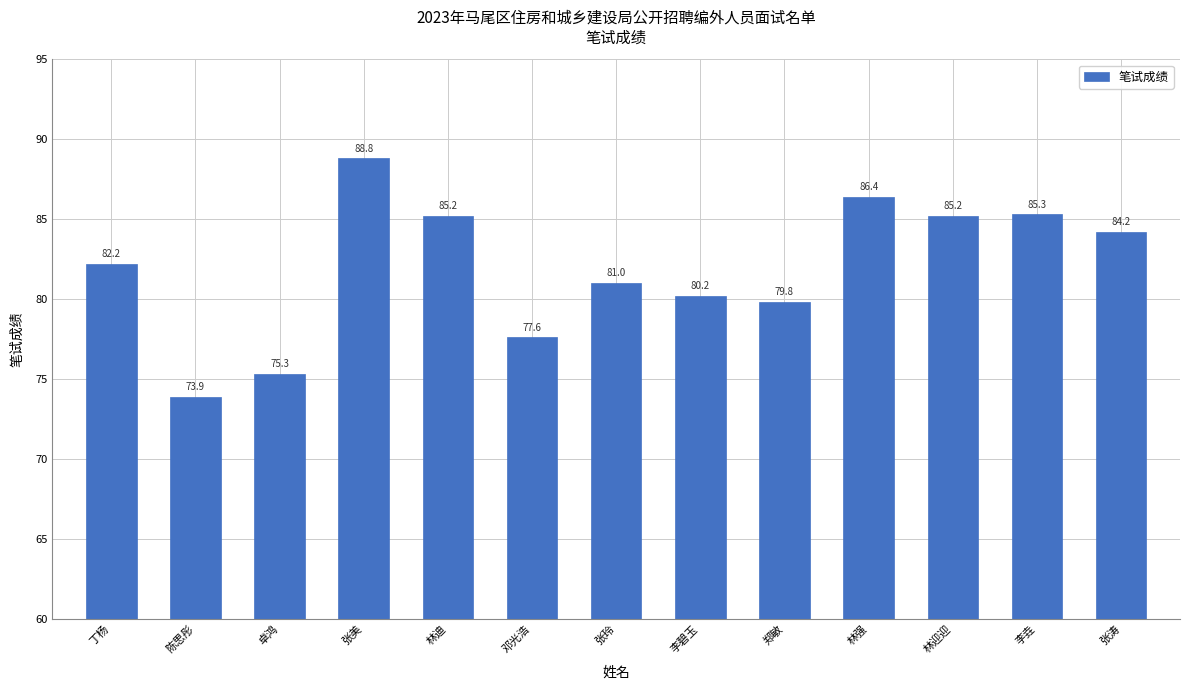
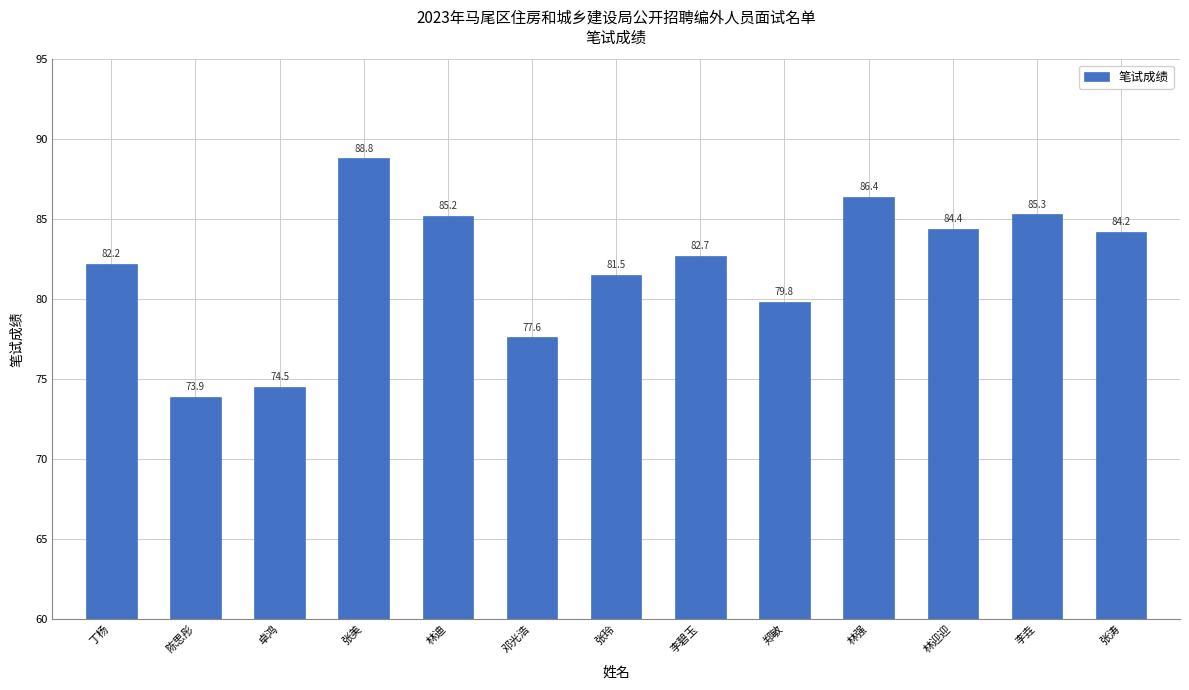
  {
    "丁杨": 82.2,
    "陈思彤": 73.9,
-   "卓鸿": 75.3,
+   "卓鸿": 74.5,
    "张美": 88.8,
    "林迪": 85.2,
    "邓光浩": 77.6,
-   "张玲": 81.0,
-   "李碧玉": 80.2,
+   "张玲": 81.5,
+   "李碧玉": 82.7,
    "郑敏": 79.8,
    "林强": 86.4,
-   "林迎迎": 85.2,
+   "林迎迎": 84.4,
    "李垚": 85.3,
    "张涛": 84.2
  }
